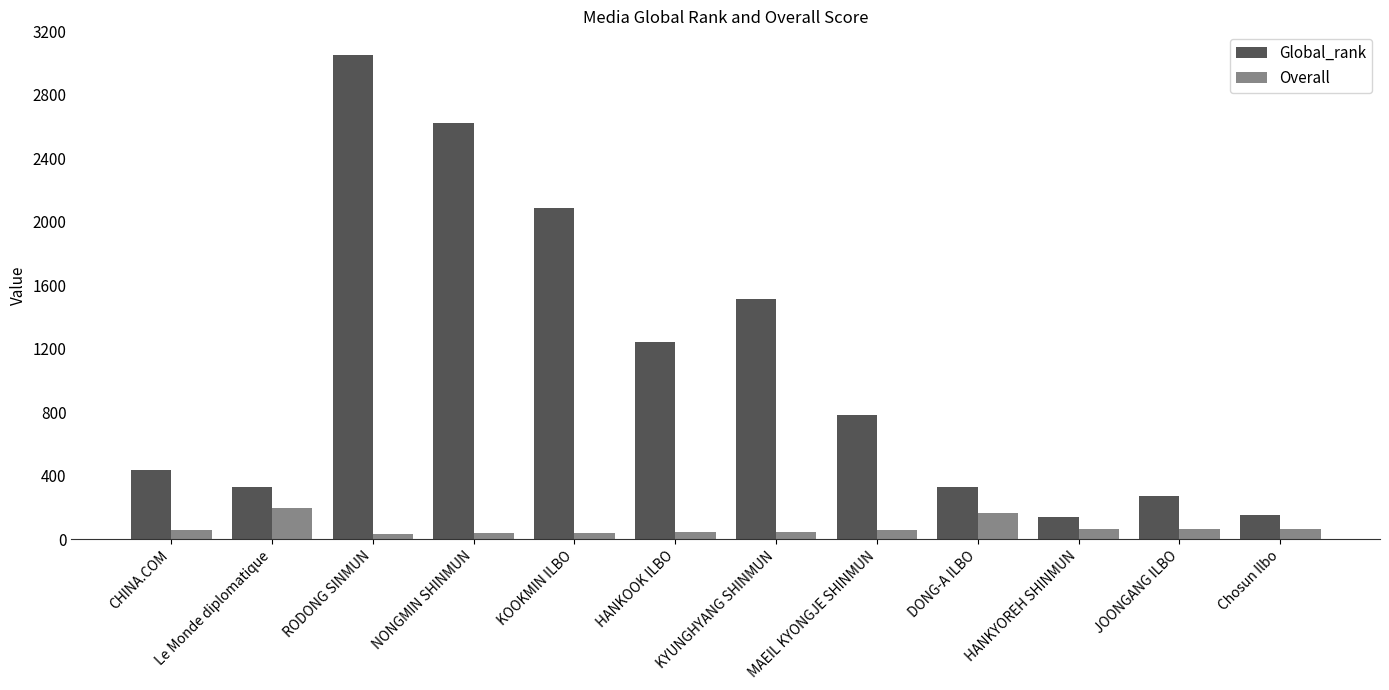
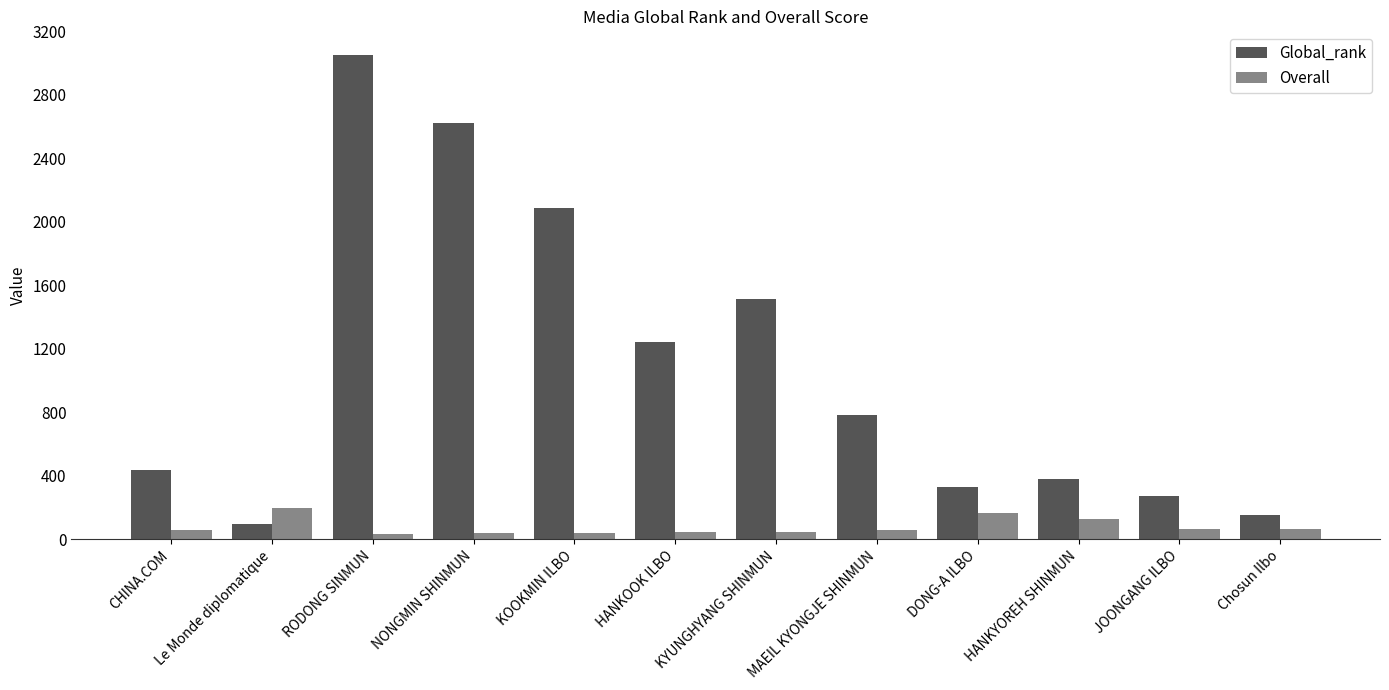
  {
    "Global_rank": {
      "CHINA.COM": 440,
-     "Le Monde diplomatique": 330,
+     "Le Monde diplomatique": 100,
      "RODONG SINMUN": 3050,
      "NONGMIN SHINMUN": 2620,
      "KOOKMIN ILBO": 2090,
      "HANKOOK ILBO": 1240,
      "KYUNGHYANG SHINMUN": 1510,
      "MAEIL KYONGJE SHINMUN": 780,
      "DONG-A ILBO": 330,
-     "HANKYOREH SHINMUN": 140,
+     "HANKYOREH SHINMUN": 380,
      "JOONGANG ILBO": 280,
      "Chosun Ilbo": 160
    },
    "Overall": {
      "CHINA.COM": 60,
      "Le Monde diplomatique": 200,
      "RODONG SINMUN": 30,
      "NONGMIN SHINMUN": 40,
      "KOOKMIN ILBO": 40,
      "HANKOOK ILBO": 50,
      "KYUNGHYANG SHINMUN": 50,
      "MAEIL KYONGJE SHINMUN": 60,
      "DONG-A ILBO": 170,
-     "HANKYOREH SHINMUN": 60,
+     "HANKYOREH SHINMUN": 130,
      "JOONGANG ILBO": 70,
      "Chosun Ilbo": 70
    }
  }
